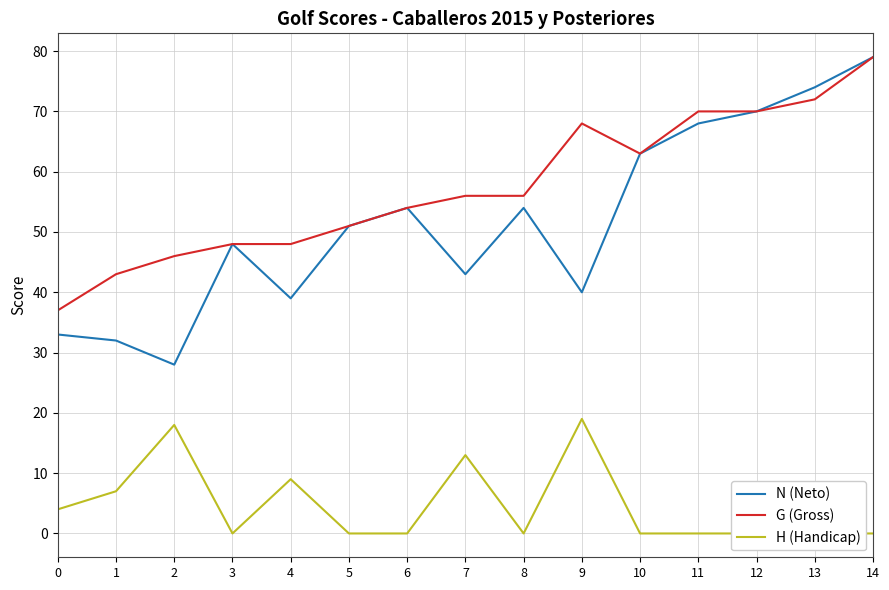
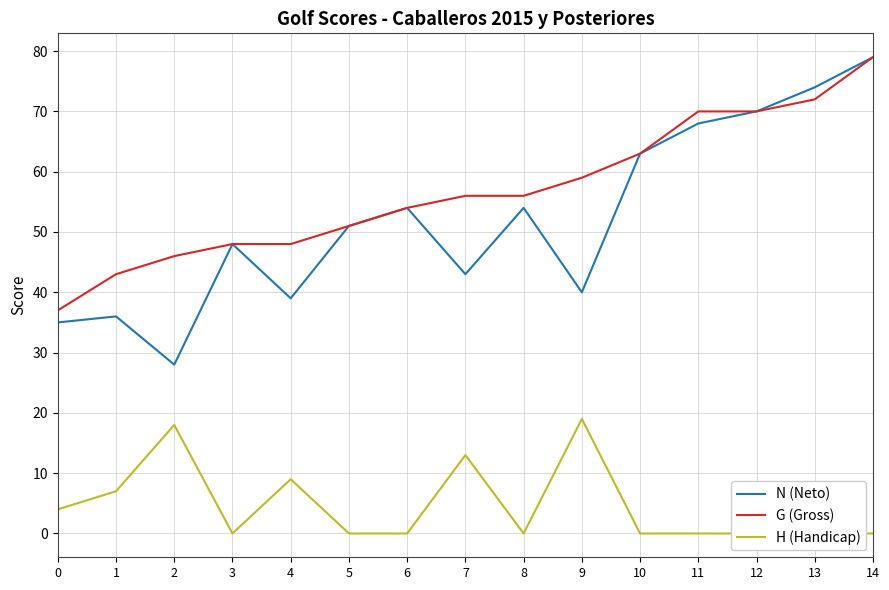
  {
    "N (Neto)": {
-     "0": 33,
-     "1": 32,
+     "0": 35,
+     "1": 36,
      "2": 28,
      "4": 39,
      "7": 43,
      "8": 54,
      "9": 40,
      "11": 68,
      "13": 74
    },
    "G (Gross)": {
      "0": 37,
      "1": 43,
      "2": 46,
      "4": 48,
      "7": 56,
      "8": 56,
-     "9": 68,
+     "9": 59,
      "11": 70,
      "13": 72
    },
    "H (Handicap)": {
      "0": 4,
      "1": 7,
      "2": 18,
      "3": 0,
      "4": 9,
      "5": 0,
      "6": 0,
      "7": 13,
      "8": 0,
      "9": 19,
      "10": 0,
      "11": 0,
      "14": 0
    }
  }
